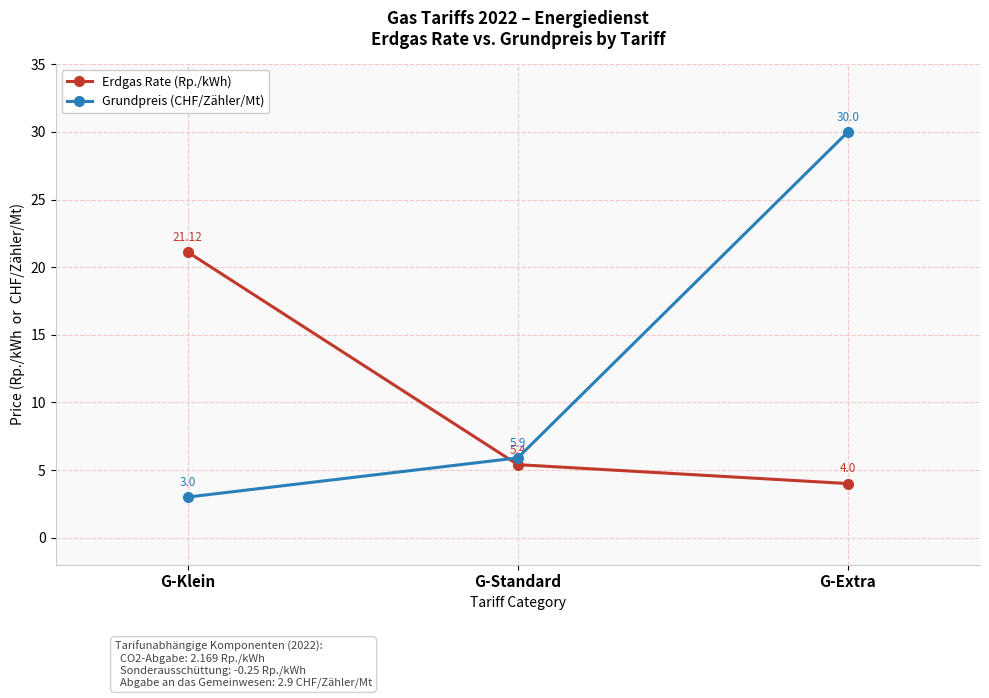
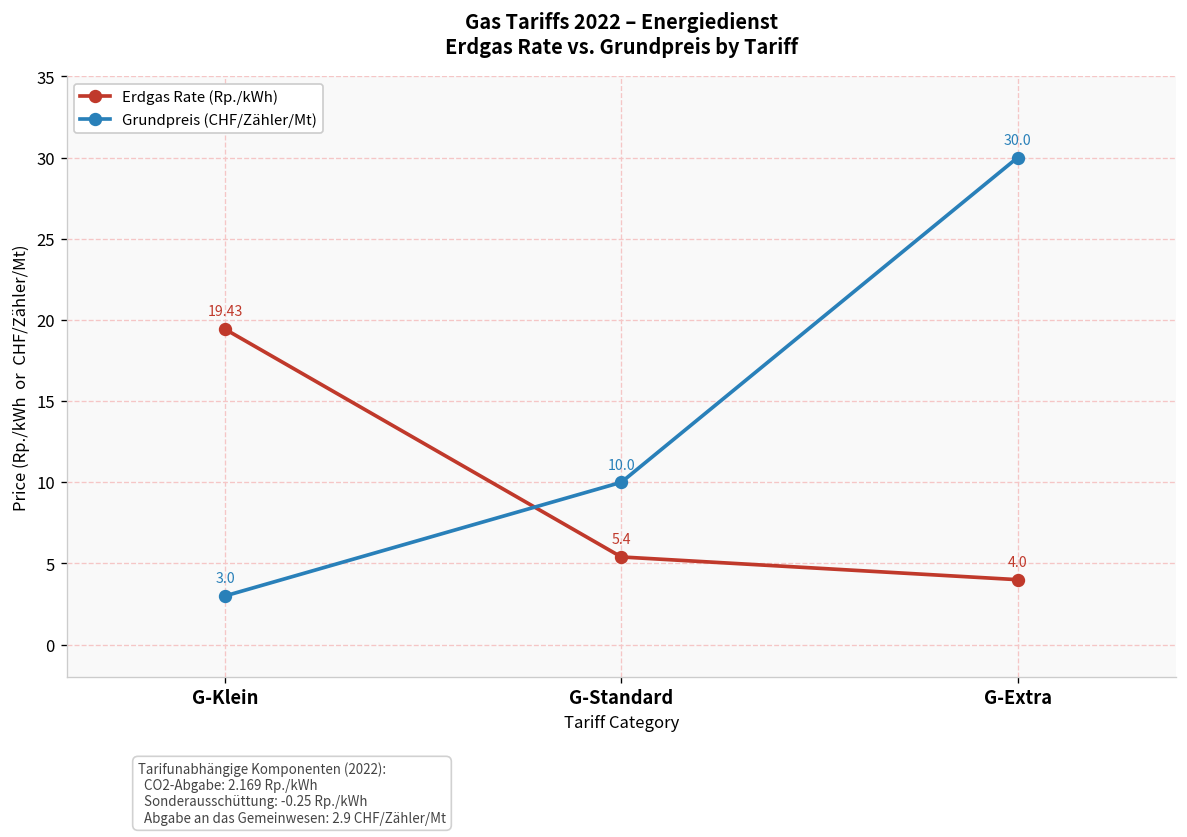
  {
    "Erdgas Rate (Rp./kWh)": {
-     "G-Klein": 21.12,
+     "G-Klein": 19.43,
      "G-Standard": 5.4,
      "G-Extra": 4.0
    },
    "Grundpreis (CHF/Zähler/Mt)": {
      "G-Klein": 3.0,
-     "G-Standard": 5.9,
+     "G-Standard": 10.0,
      "G-Extra": 30.0
    }
  }
